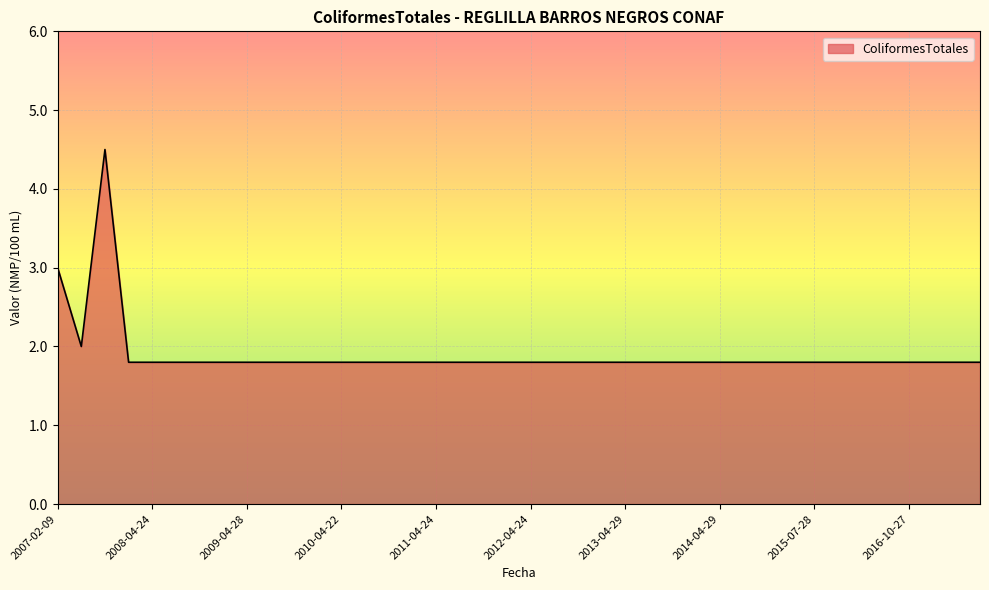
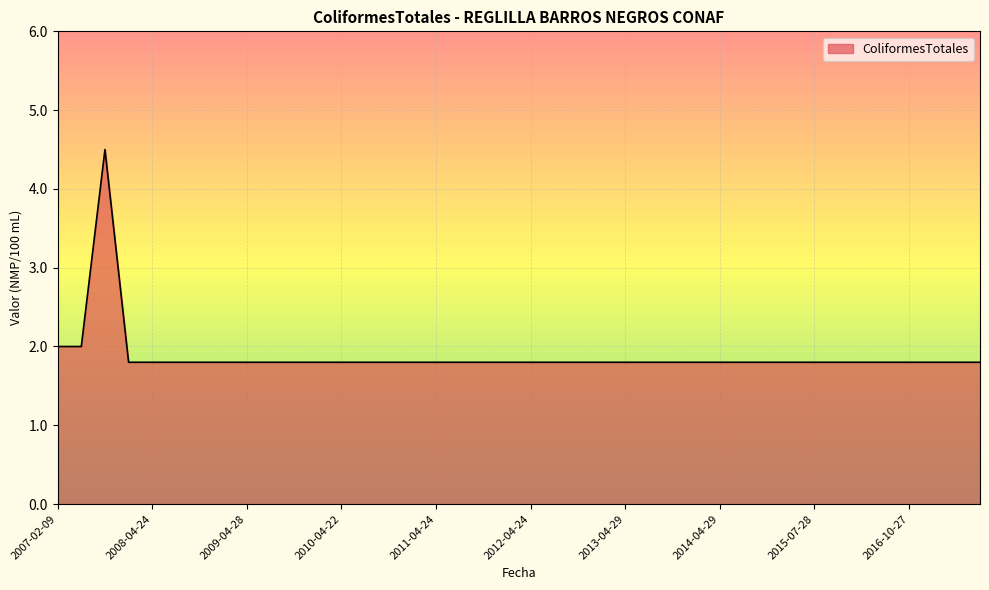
  {
-   "2007-02-09": 3,
+   "2007-02-09": 2,
    "2008-04-24": 1.8,
    "2009-04-28": 1.8,
    "2010-04-22": 1.8,
    "2011-04-24": 1.8,
    "2012-04-24": 1.8,
    "2013-04-29": 1.8,
    "2014-04-29": 1.8,
    "2015-07-28": 1.8,
    "2016-10-27": 1.8
  }
